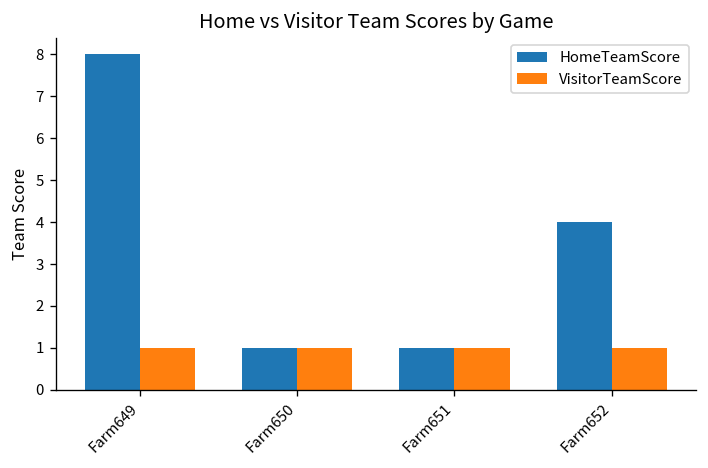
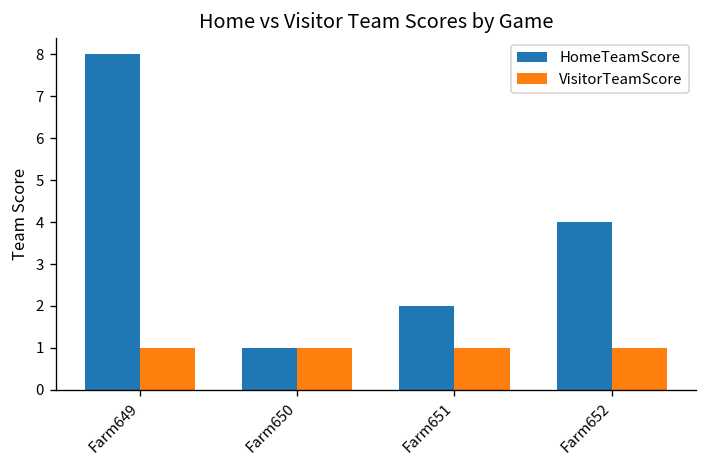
  {
    "HomeTeamScore": {
      "Farm649": 8,
      "Farm650": 1,
-     "Farm651": 1,
+     "Farm651": 2,
      "Farm652": 4
    },
    "VisitorTeamScore": {
      "Farm649": 1,
      "Farm650": 1,
      "Farm651": 1,
      "Farm652": 1
    }
  }
